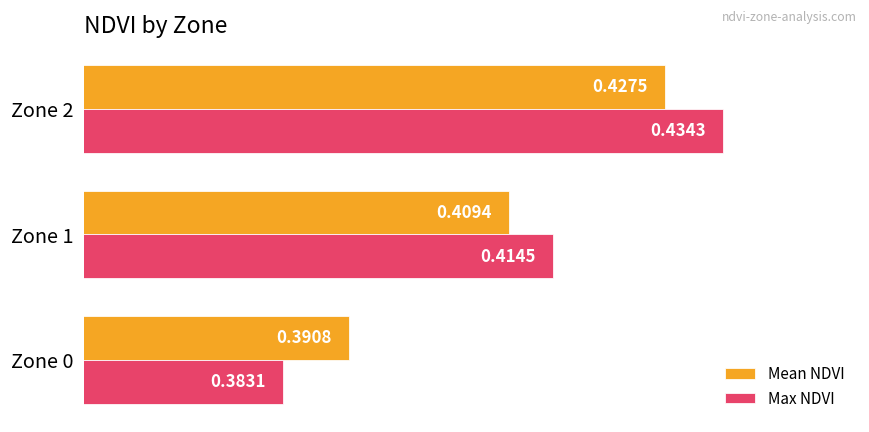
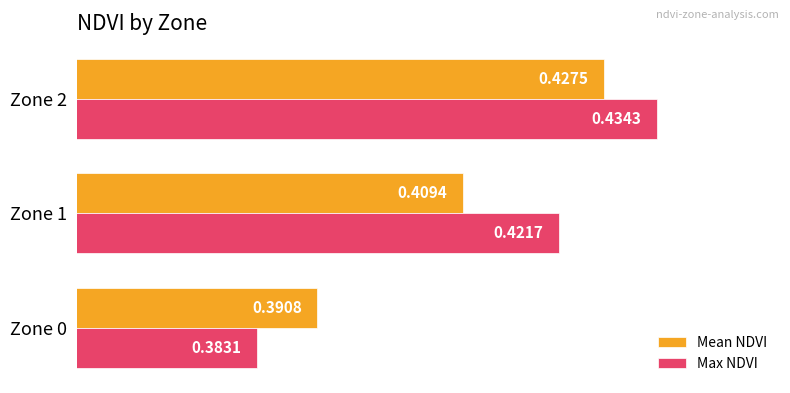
  {
    "Mean NDVI": {
      "Zone 2": 0.4275,
      "Zone 1": 0.4094,
      "Zone 0": 0.3908
    },
    "Max NDVI": {
      "Zone 2": 0.4343,
-     "Zone 1": 0.4145,
+     "Zone 1": 0.4217,
      "Zone 0": 0.3831
    }
  }
